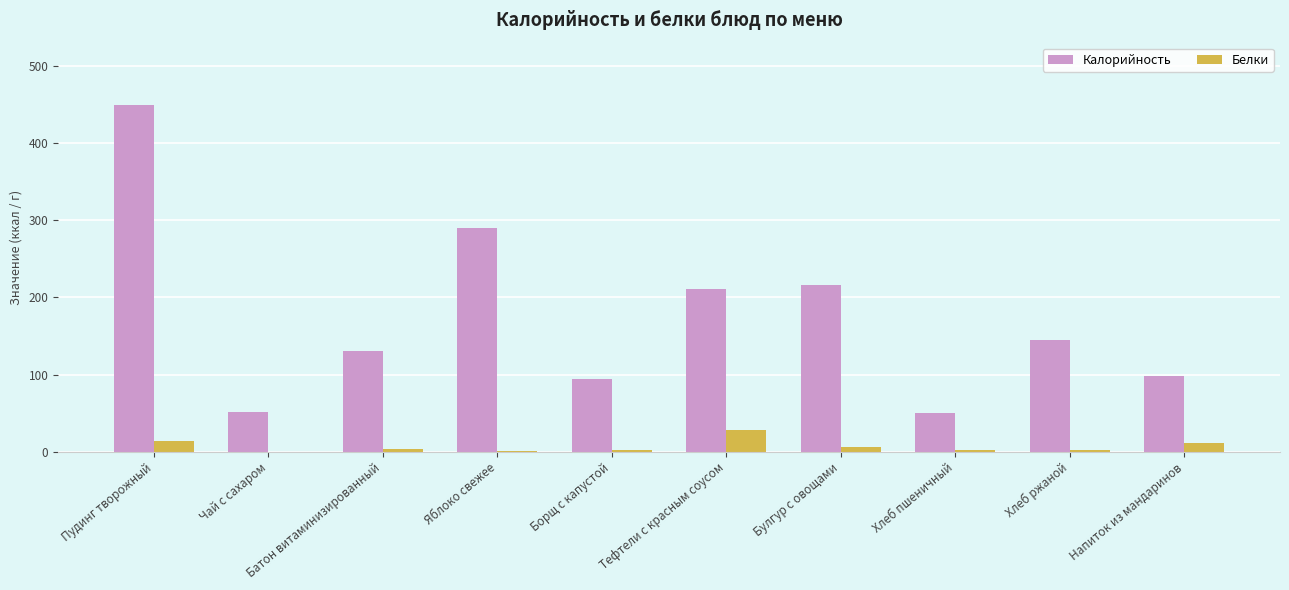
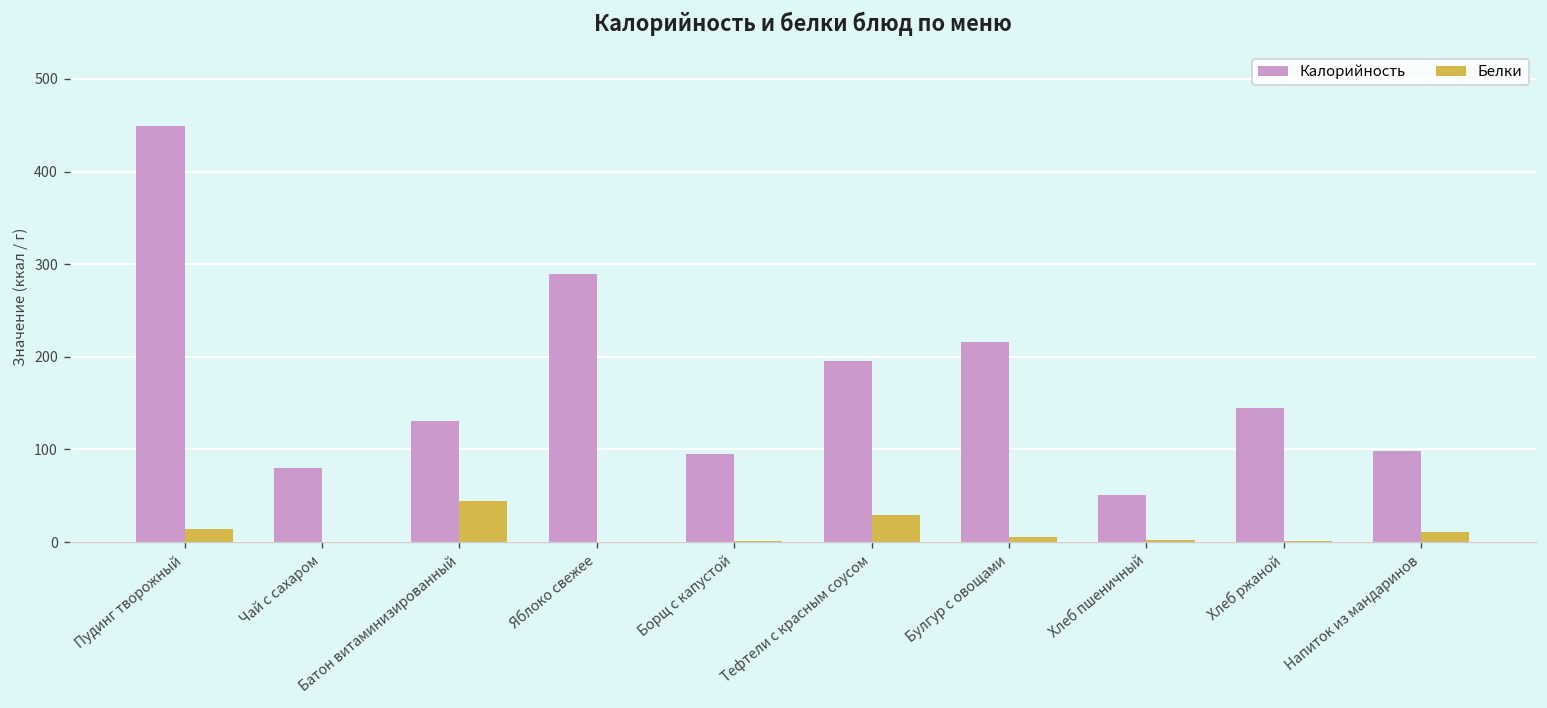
  {
    "Калорийность": {
      "Пудинг творожный": 450,
-     "Чай с сахаром": 50,
+     "Чай с сахаром": 80,
      "Батон витаминизированный": 130,
      "Яблоко свежее": 290,
      "Борщ с капустой": 90,
-     "Тефтели с красным соусом": 210,
+     "Тефтели с красным соусом": 200,
      "Булгур с овощами": 220,
      "Хлеб пшеничный": 50,
      "Хлеб ржаной": 150,
      "Напиток из мандаринов": 100
    },
    "Белки": {
      "Пудинг творожный": 10,
-     "Батон витаминизированный": 0,
+     "Батон витаминизированный": 40,
      "Тефтели с красным соусом": 30,
      "Булгур с овощами": 10,
      "Напиток из мандаринов": 10
    }
  }
